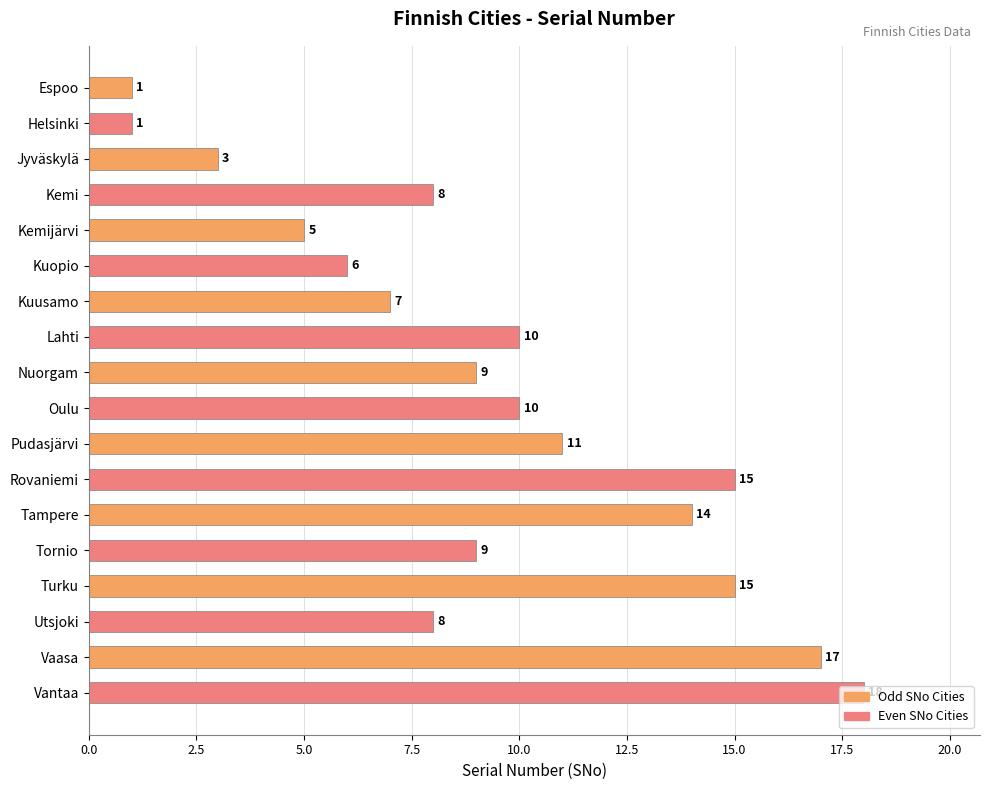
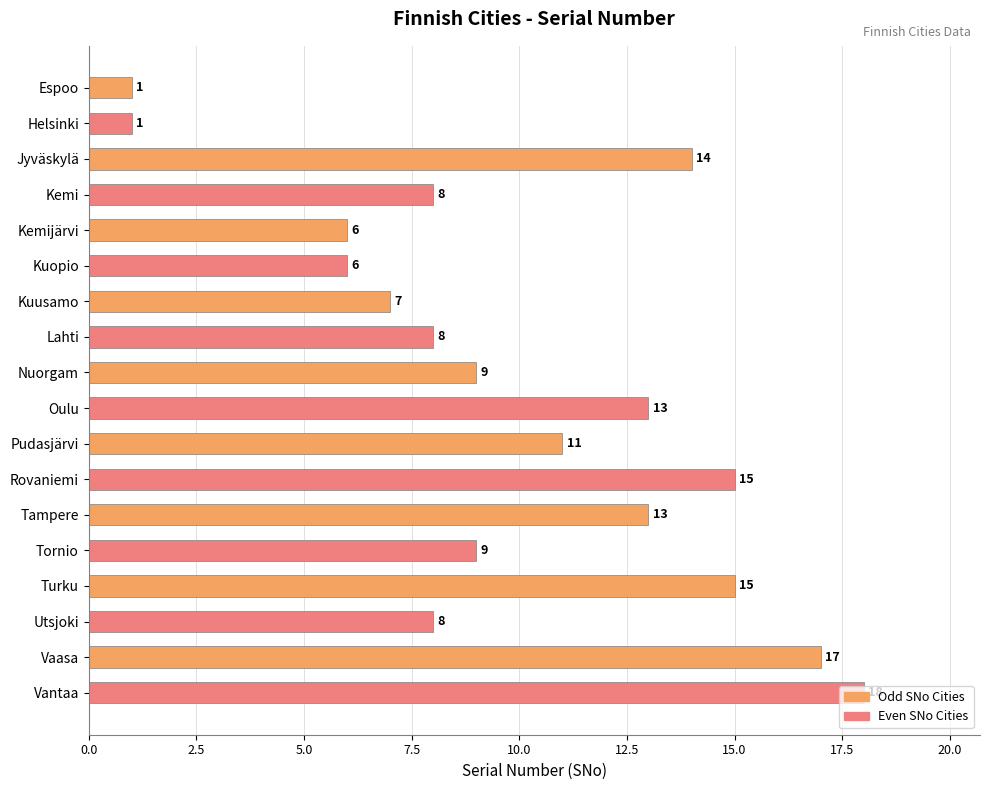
  {
    "Espoo": 1,
    "Helsinki": 1,
-   "Jyväskylä": 3,
+   "Jyväskylä": 14,
    "Kemi": 8,
-   "Kemijärvi": 5,
+   "Kemijärvi": 6,
    "Kuopio": 6,
    "Kuusamo": 7,
-   "Lahti": 10,
+   "Lahti": 8,
    "Nuorgam": 9,
-   "Oulu": 10,
+   "Oulu": 13,
    "Pudasjärvi": 11,
    "Rovaniemi": 15,
-   "Tampere": 14,
+   "Tampere": 13,
    "Tornio": 9,
    "Turku": 15,
    "Utsjoki": 8,
    "Vaasa": 17
  }
